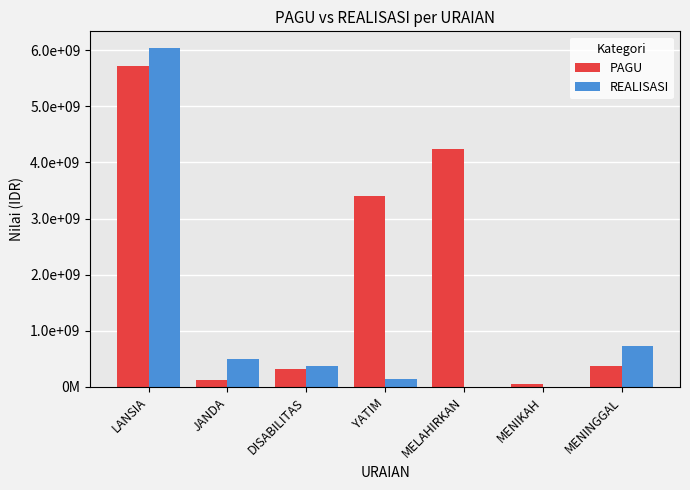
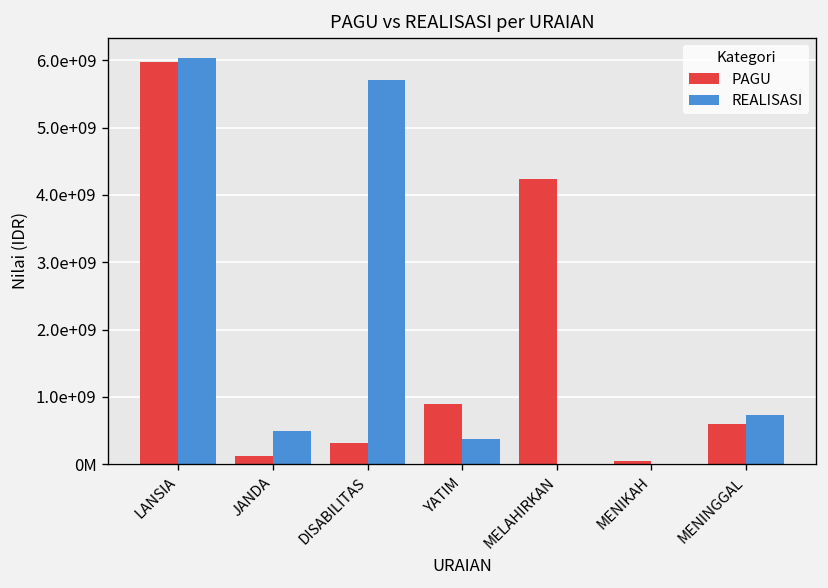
  {
    "PAGU": {
-     "LANSIA": 5700000000,
+     "LANSIA": 6000000000,
      "JANDA": 100000000,
      "DISABILITAS": 300000000,
-     "YATIM": 3400000000,
+     "YATIM": 900000000,
      "MELAHIRKAN": 4200000000,
      "MENIKAH": 100000000,
-     "MENINGGAL": 400000000
+     "MENINGGAL": 600000000
    },
    "REALISASI": {
      "LANSIA": 6000000000,
      "JANDA": 500000000,
-     "DISABILITAS": 400000000,
-     "YATIM": 100000000,
+     "DISABILITAS": 5700000000,
+     "YATIM": 400000000,
      "MELAHIRKAN": 0,
      "MENIKAH": 0,
      "MENINGGAL": 700000000
    }
  }
